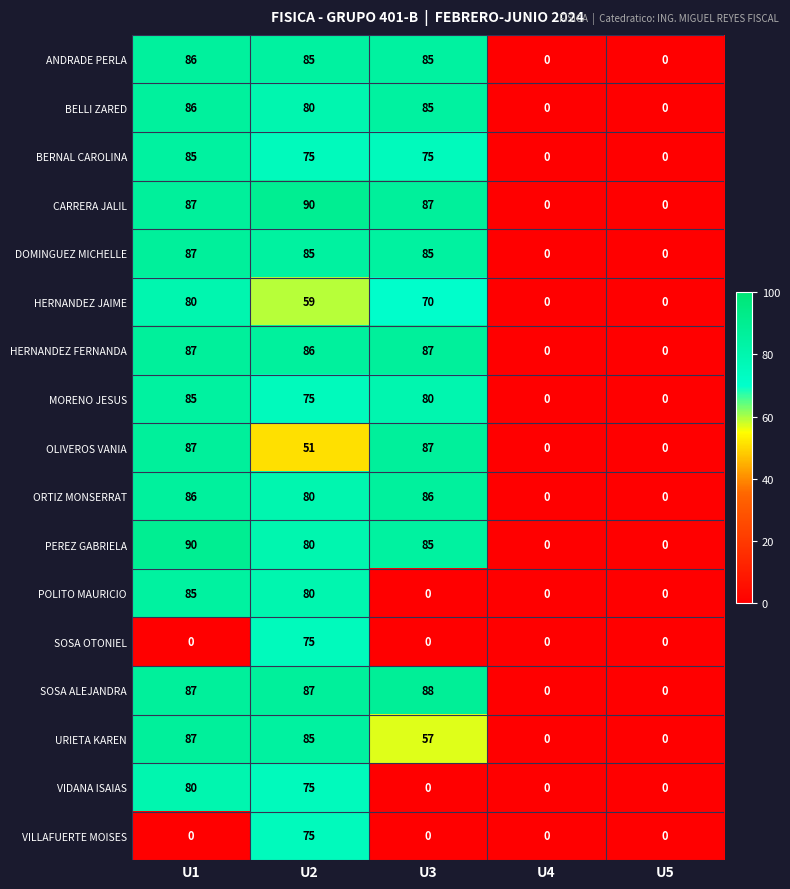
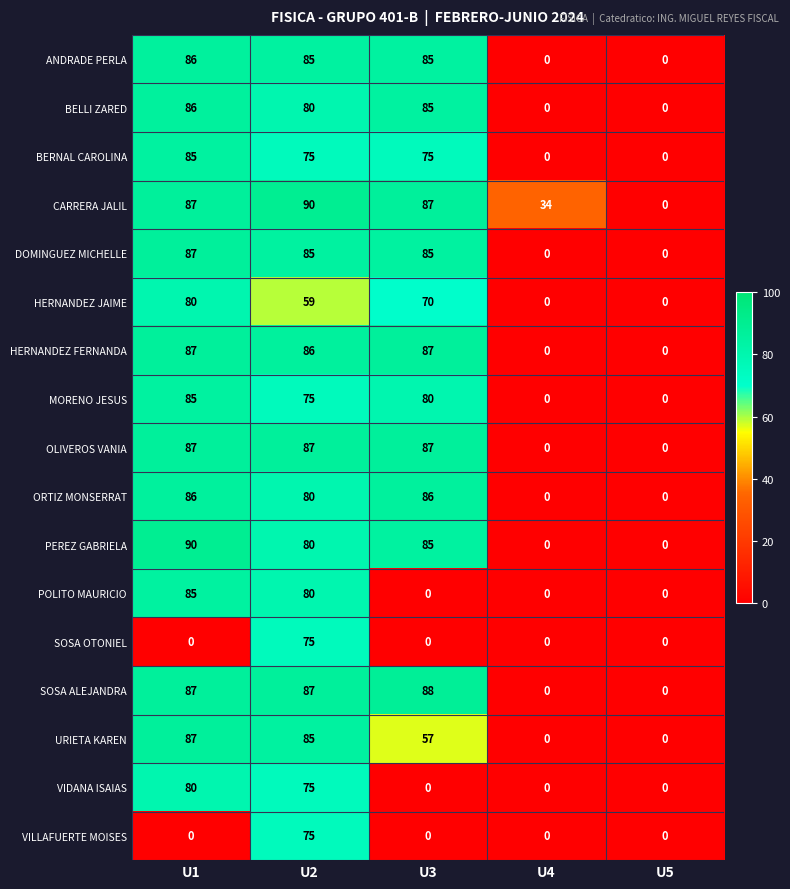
  {
    "ANDRADE PERLA": {
      "U1": 86,
      "U2": 85,
      "U3": 85,
      "U4": 0,
      "U5": 0
    },
    "BELLI ZARED": {
      "U1": 86,
      "U2": 80,
      "U3": 85,
      "U4": 0,
      "U5": 0
    },
    "BERNAL CAROLINA": {
      "U1": 85,
      "U2": 75,
      "U3": 75,
      "U4": 0,
      "U5": 0
    },
    "CARRERA JALIL": {
      "U1": 87,
      "U2": 90,
      "U3": 87,
-     "U4": 0,
+     "U4": 34,
      "U5": 0
    },
    "DOMINGUEZ MICHELLE": {
      "U1": 87,
      "U2": 85,
      "U3": 85,
      "U4": 0,
      "U5": 0
    },
    "HERNANDEZ JAIME": {
      "U1": 80,
      "U2": 59,
      "U3": 70,
      "U4": 0,
      "U5": 0
    },
    "HERNANDEZ FERNANDA": {
      "U1": 87,
      "U2": 86,
      "U3": 87,
      "U4": 0,
      "U5": 0
    },
    "MORENO JESUS": {
      "U1": 85,
      "U2": 75,
      "U3": 80,
      "U4": 0,
      "U5": 0
    },
    "OLIVEROS VANIA": {
      "U1": 87,
-     "U2": 51,
+     "U2": 87,
      "U3": 87,
      "U4": 0,
      "U5": 0
    },
    "ORTIZ MONSERRAT": {
      "U1": 86,
      "U2": 80,
      "U3": 86,
      "U4": 0,
      "U5": 0
    },
    "PEREZ GABRIELA": {
      "U1": 90,
      "U2": 80,
      "U3": 85,
      "U4": 0,
      "U5": 0
    },
    "POLITO MAURICIO": {
      "U1": 85,
      "U2": 80,
      "U3": 0,
      "U4": 0,
      "U5": 0
    },
    "SOSA OTONIEL": {
      "U1": 0,
      "U2": 75,
      "U3": 0,
      "U4": 0,
      "U5": 0
    },
    "SOSA ALEJANDRA": {
      "U1": 87,
      "U2": 87,
      "U3": 88,
      "U4": 0,
      "U5": 0
    },
    "URIETA KAREN": {
      "U1": 87,
      "U2": 85,
      "U3": 57,
      "U4": 0,
      "U5": 0
    },
    "VIDANA ISAIAS": {
      "U1": 80,
      "U2": 75,
      "U3": 0,
      "U4": 0,
      "U5": 0
    },
    "VILLAFUERTE MOISES": {
      "U1": 0,
      "U2": 75,
      "U3": 0,
      "U4": 0,
      "U5": 0
    }
  }
